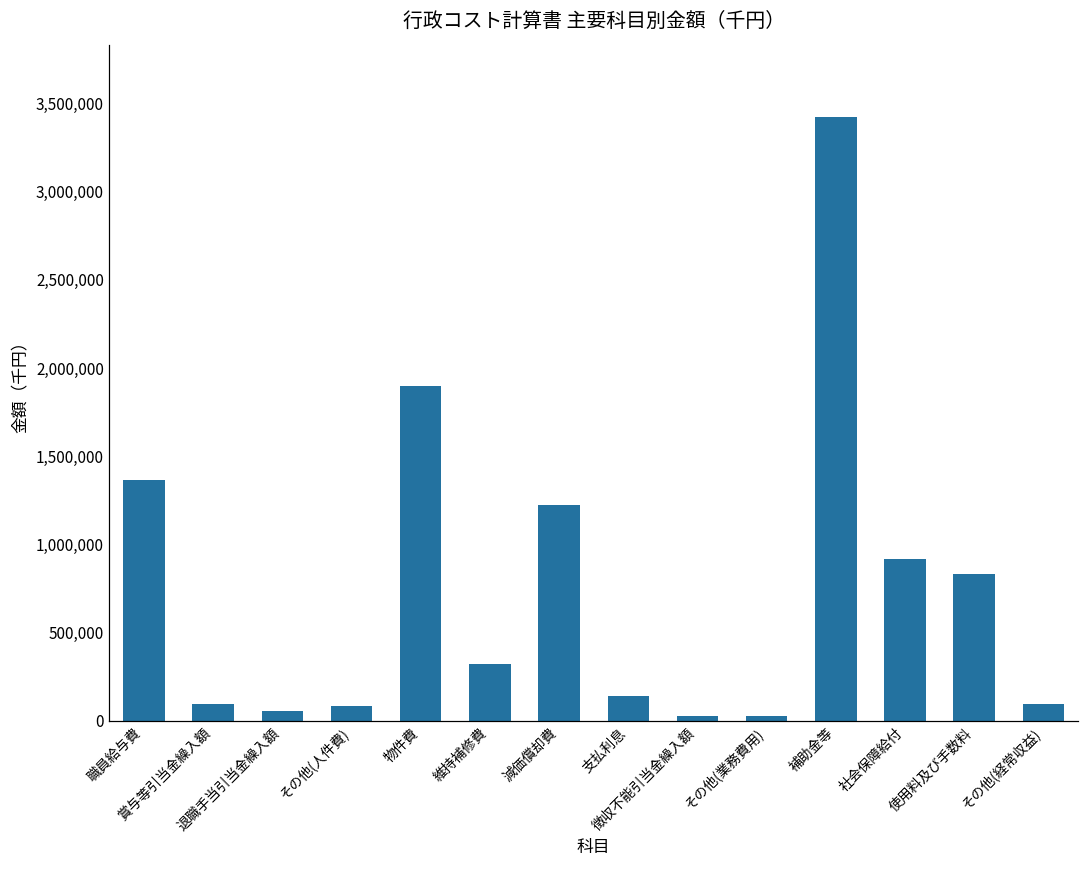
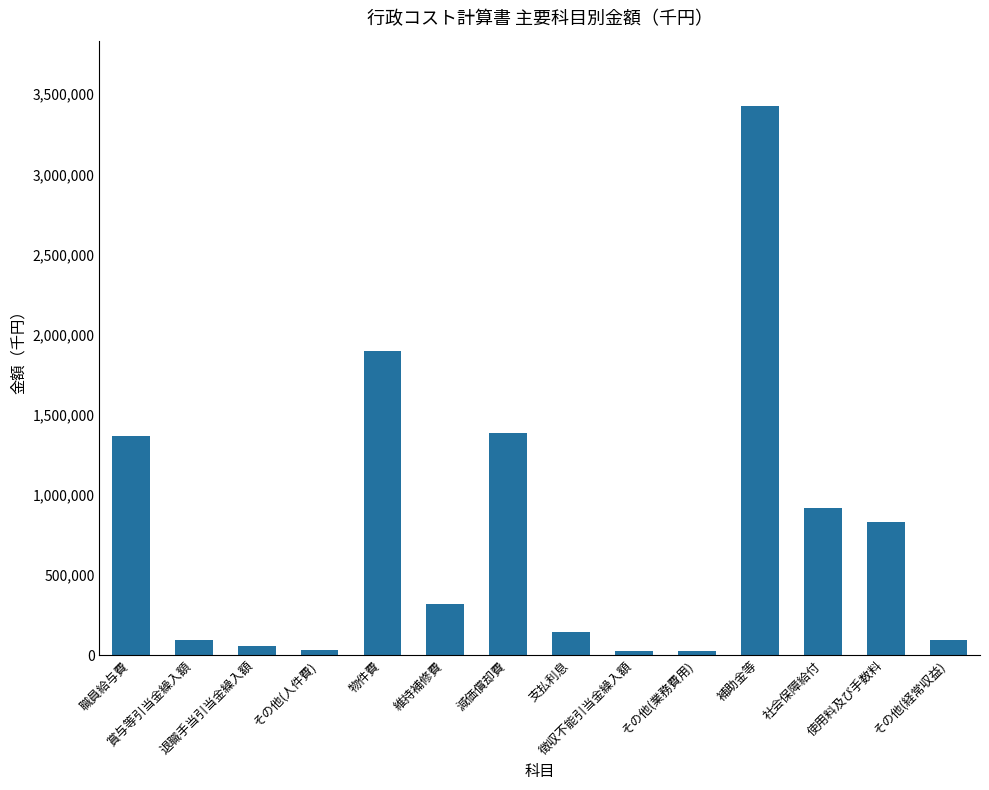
  {
    "職員給与費": "1,370,000",
    "賞与等引当金繰入額": "90,000",
    "退職手当引当金繰入額": "60,000",
-   "その他(人件費)": "80,000",
+   "その他(人件費)": "30,000",
    "物件費": "1,900,000",
    "維持補修費": "320,000",
-   "減価償却費": "1,220,000",
+   "減価償却費": "1,390,000",
    "支払利息": "140,000",
    "徴収不能引当金繰入額": "20,000",
    "その他(業務費用)": "30,000",
    "補助金等": "3,420,000",
    "社会保障給付": "920,000",
    "使用料及び手数料": "830,000",
    "その他(経常収益)": "90,000"
  }
